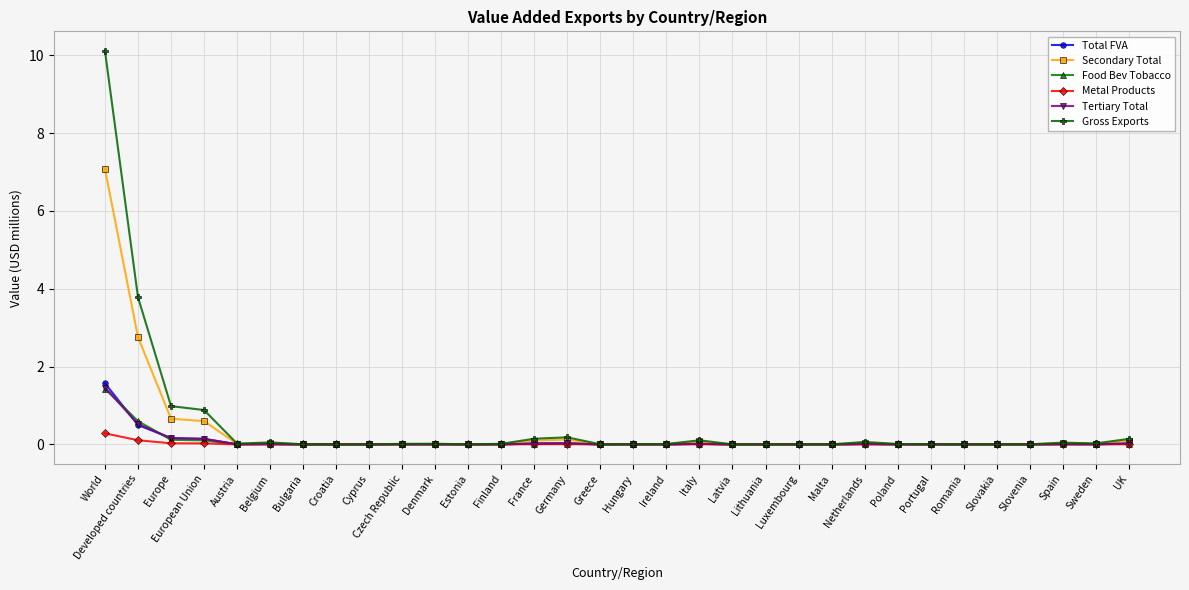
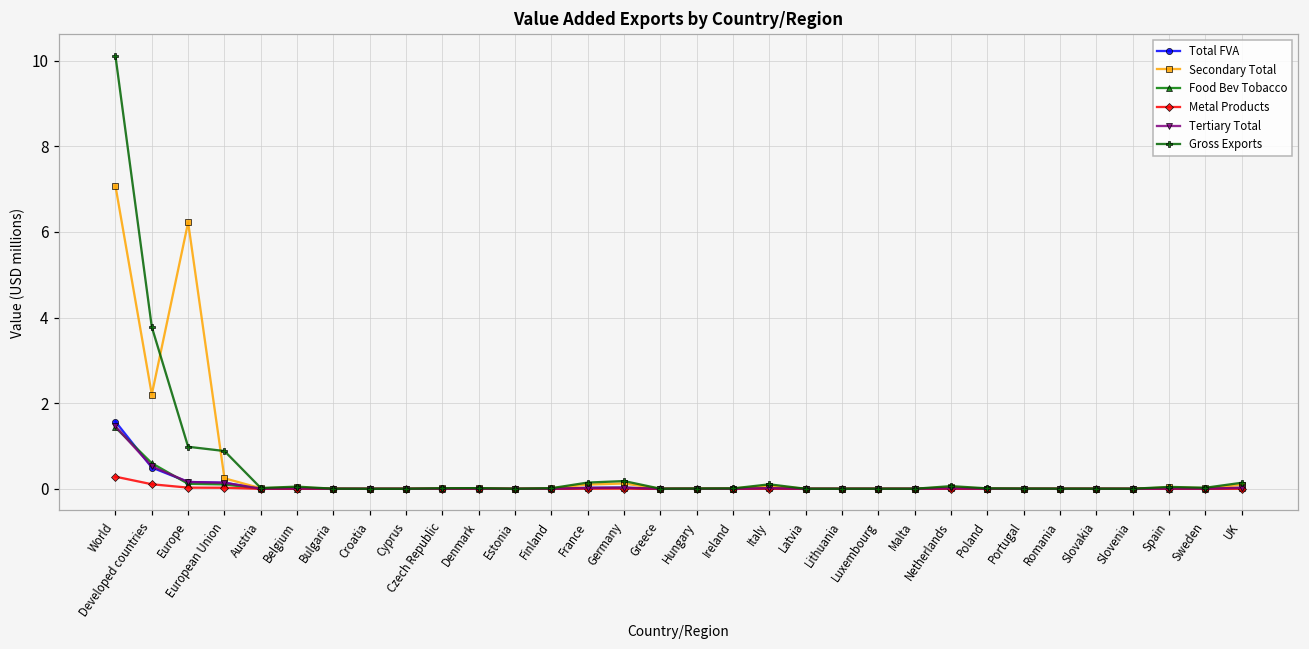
  {
    "Total FVA": {
      "World": 1.6
    },
    "Secondary Total": {
      "World": 7.1,
-     "Developed countries": 2.8,
-     "Europe": 0.7,
-     "European Union": 0.6
+     "Developed countries": 2.2,
+     "Europe": 6.2,
+     "European Union": 0.2
    },
    "Metal Products": {
      "World": 0.3,
      "Developed countries": 0.1,
      "Europe": 0.0,
      "European Union": 0.0
    }
  }
